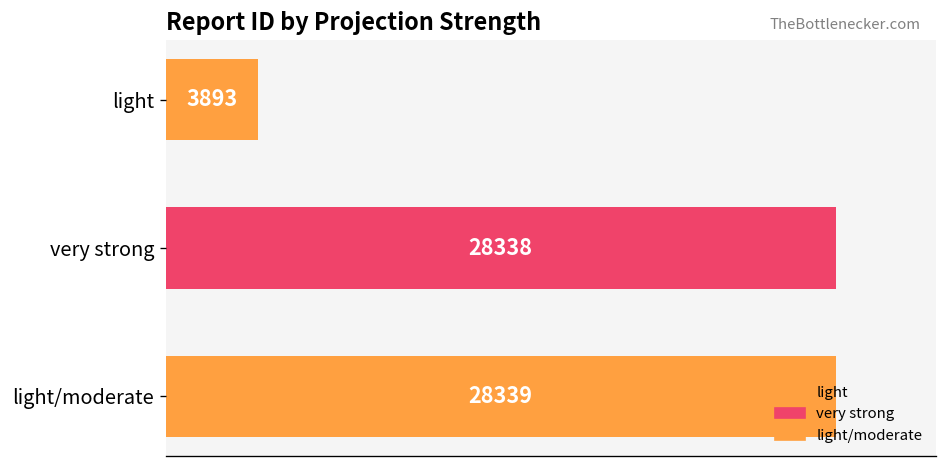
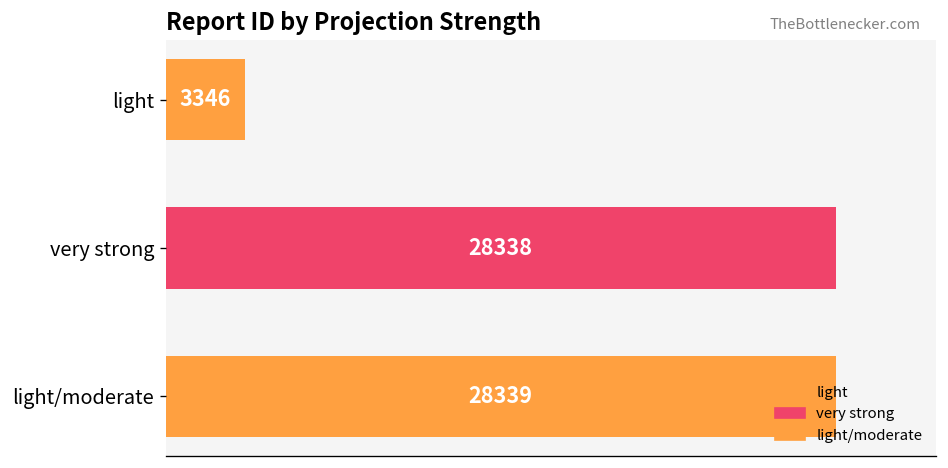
  {
-   "light": 3893,
+   "light": 3346,
    "very strong": 28338
  }
